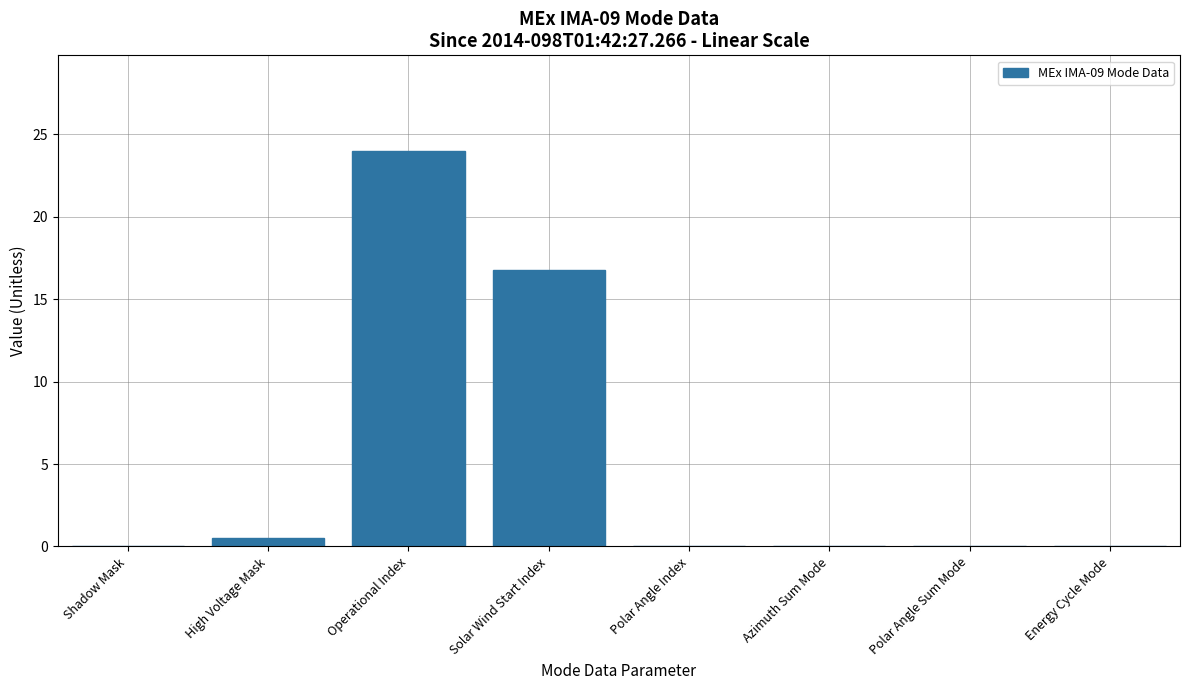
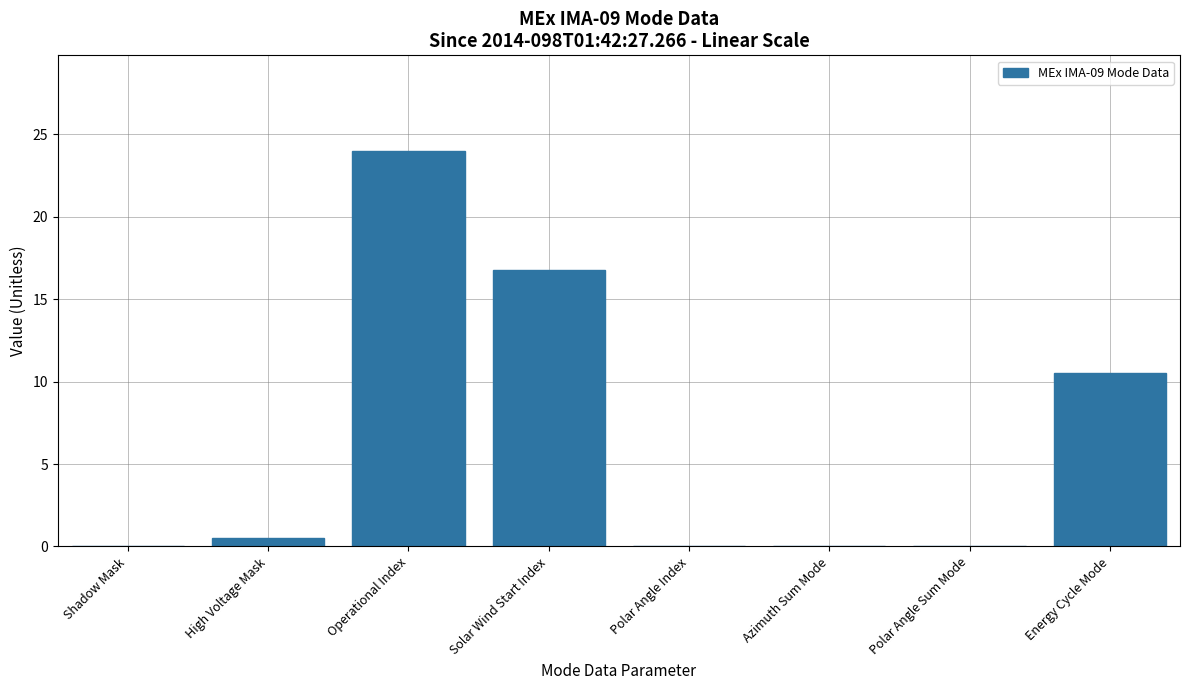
  {
    "Shadow Mask": 0.0,
    "High Voltage Mask": 0.5,
    "Operational Index": 24.0,
    "Solar Wind Start Index": 16.8,
    "Polar Angle Index": 0.0,
    "Azimuth Sum Mode": 0.0,
    "Polar Angle Sum Mode": 0.0,
-   "Energy Cycle Mode": 0.0
+   "Energy Cycle Mode": 10.5
  }
